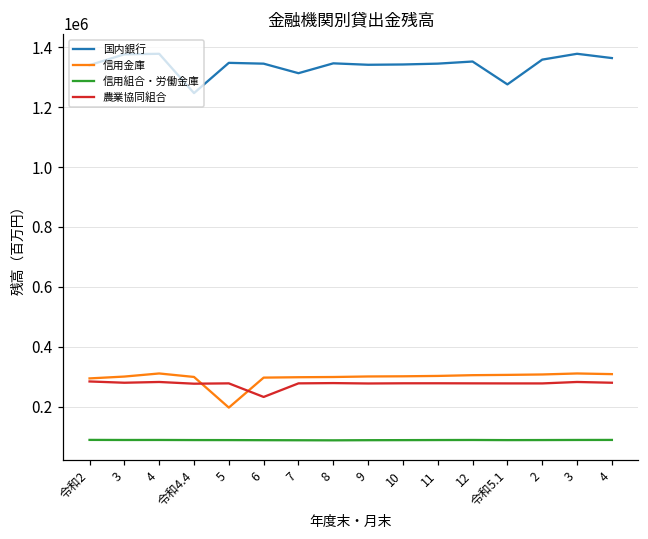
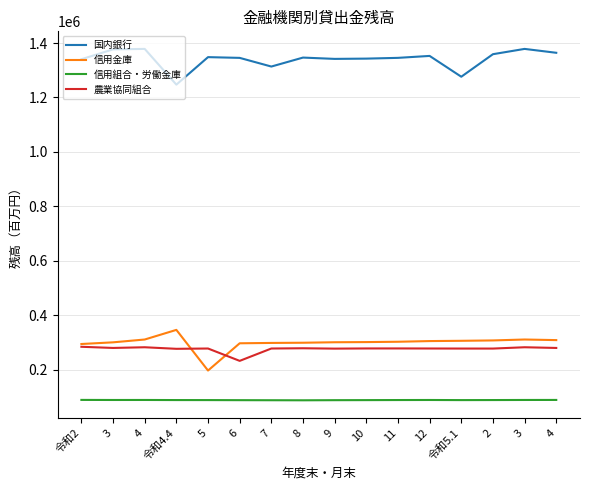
  {
    "国内銀行": {
      "5": 1350000,
      "6": 1350000,
      "7": 1310000,
      "8": 1350000,
      "9": 1340000,
      "10": 1340000,
      "11": 1350000,
      "12": 1350000,
      "令和5.1": 1280000,
      "2": 1360000
    },
    "信用金庫": {
      "令和2": 290000,
-     "令和4.4": 300000,
+     "令和4.4": 350000,
      "5": 200000,
      "6": 300000,
      "7": 300000,
      "8": 300000,
      "9": 300000,
      "10": 300000,
      "11": 300000,
      "12": 300000,
      "令和5.1": 310000,
      "2": 310000
    },
    "信用組合・労働金庫": {
      "令和2": 90000,
      "令和4.4": 90000,
      "5": 90000,
      "6": 90000,
      "7": 90000,
      "8": 90000,
      "9": 90000,
      "10": 90000,
      "11": 90000,
      "12": 90000,
      "令和5.1": 90000,
      "2": 90000
    },
    "農業協同組合": {
      "令和2": 280000,
      "令和4.4": 280000,
      "5": 280000,
      "6": 230000,
      "7": 280000,
      "8": 280000,
      "9": 280000,
      "10": 280000,
      "11": 280000,
      "12": 280000,
      "令和5.1": 280000,
      "2": 280000
    }
  }
